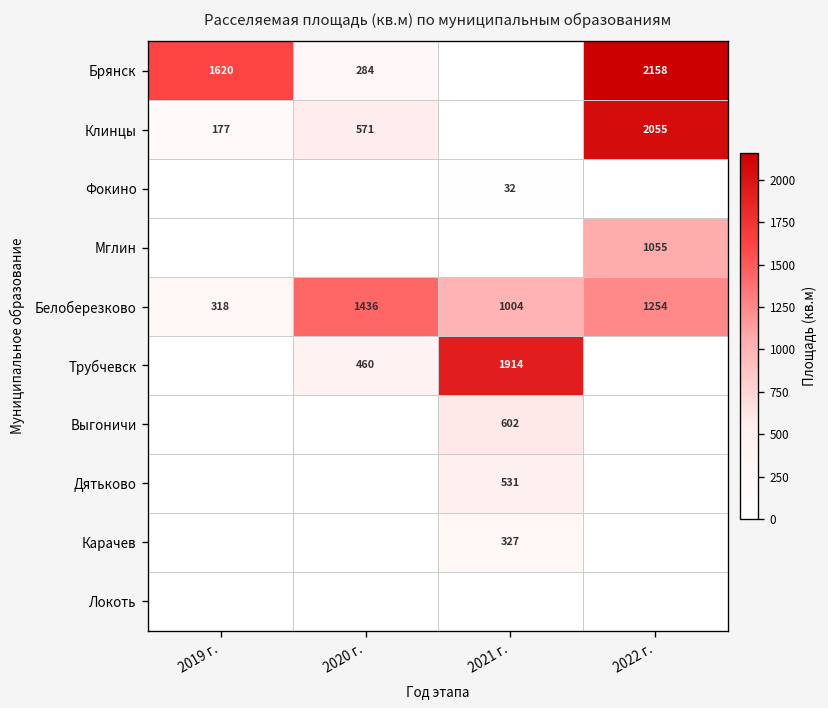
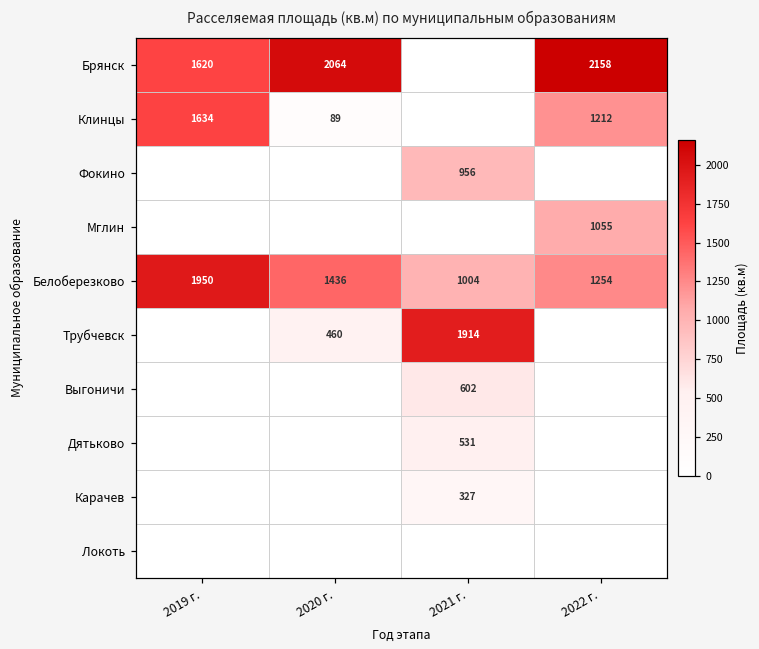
  {
    "Брянск": {
      "2019 г.": 1620,
-     "2020 г.": 284,
+     "2020 г.": 2064,
      "2022 г.": 2158
    },
    "Клинцы": {
-     "2019 г.": 177,
-     "2020 г.": 571,
-     "2022 г.": 2055
+     "2019 г.": 1634,
+     "2020 г.": 89,
+     "2022 г.": 1212
    },
    "Фокино": {
-     "2021 г.": 32
+     "2021 г.": 956
    },
    "Мглин": {
      "2022 г.": 1055
    },
    "Белоберезково": {
-     "2019 г.": 318,
+     "2019 г.": 1950,
      "2020 г.": 1436,
      "2021 г.": 1004,
      "2022 г.": 1254
    },
    "Трубчевск": {
      "2020 г.": 460,
      "2021 г.": 1914
    },
    "Выгоничи": {
      "2021 г.": 602
    },
    "Дятьково": {
      "2021 г.": 531
    },
    "Карачев": {
      "2021 г.": 327
    }
  }
